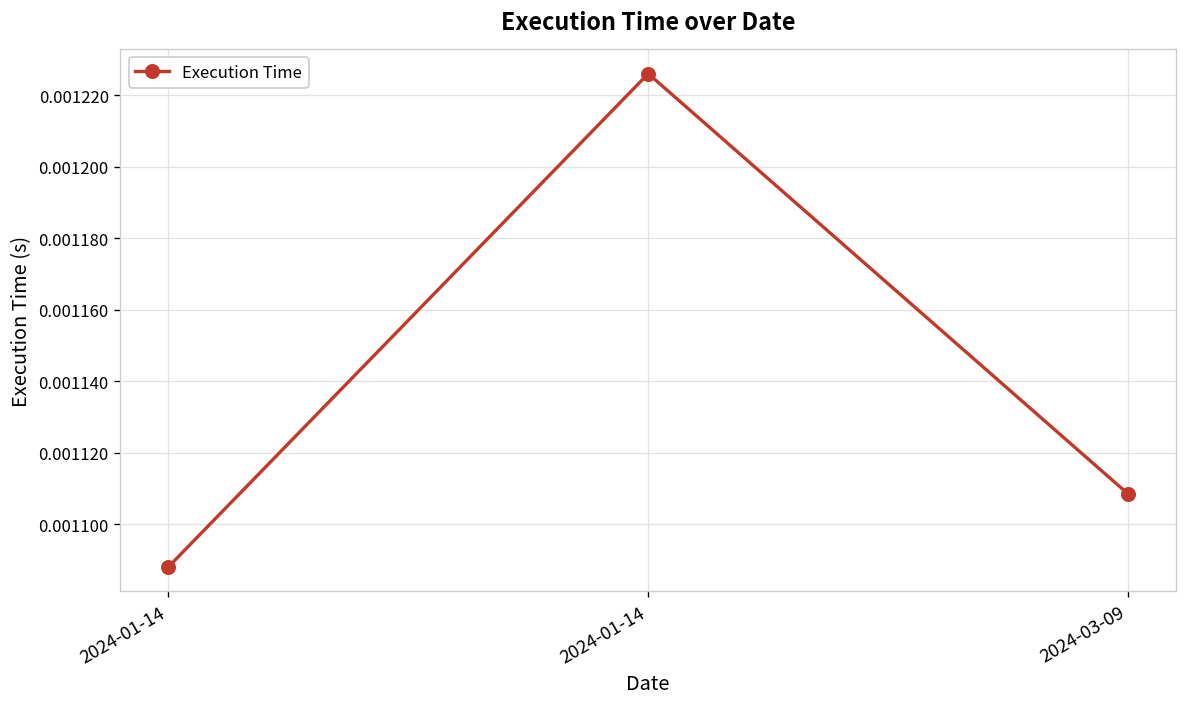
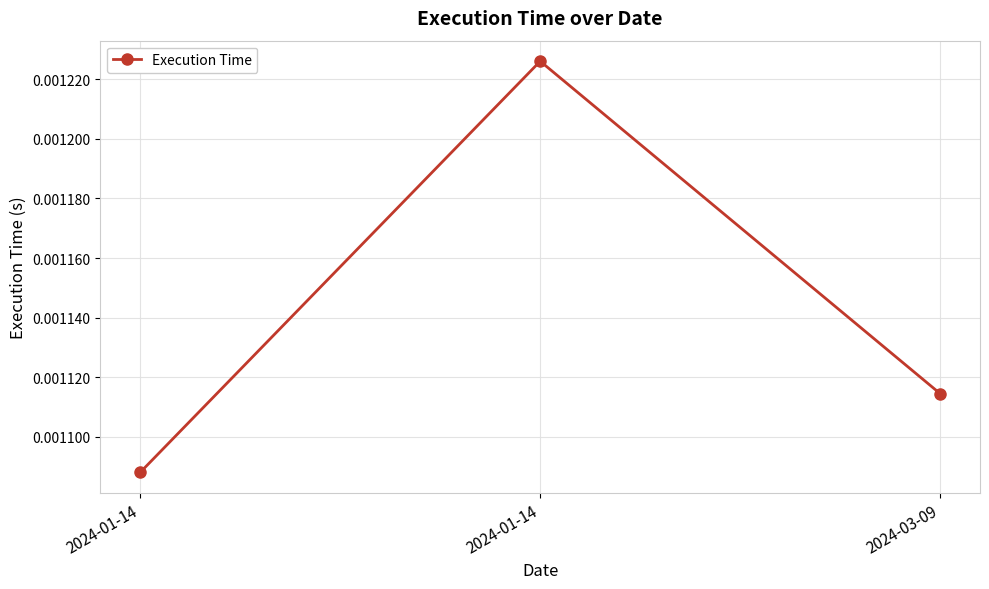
  {
-   "2024-03-09": 0.001109
+   "2024-03-09": 0.001115
  }
